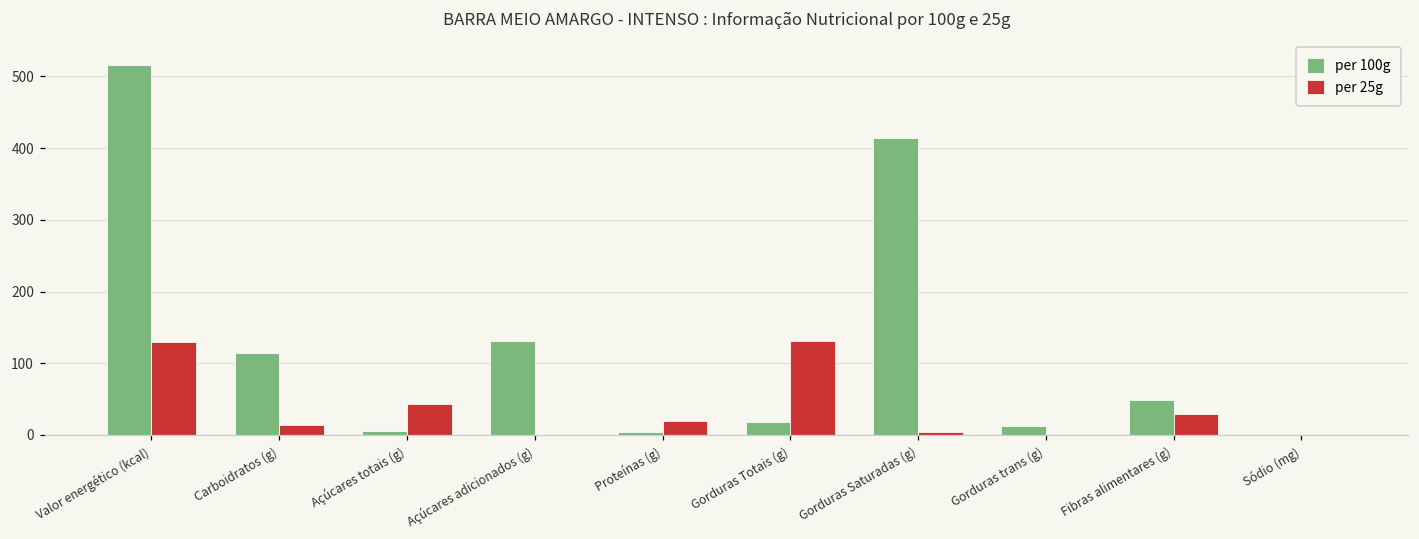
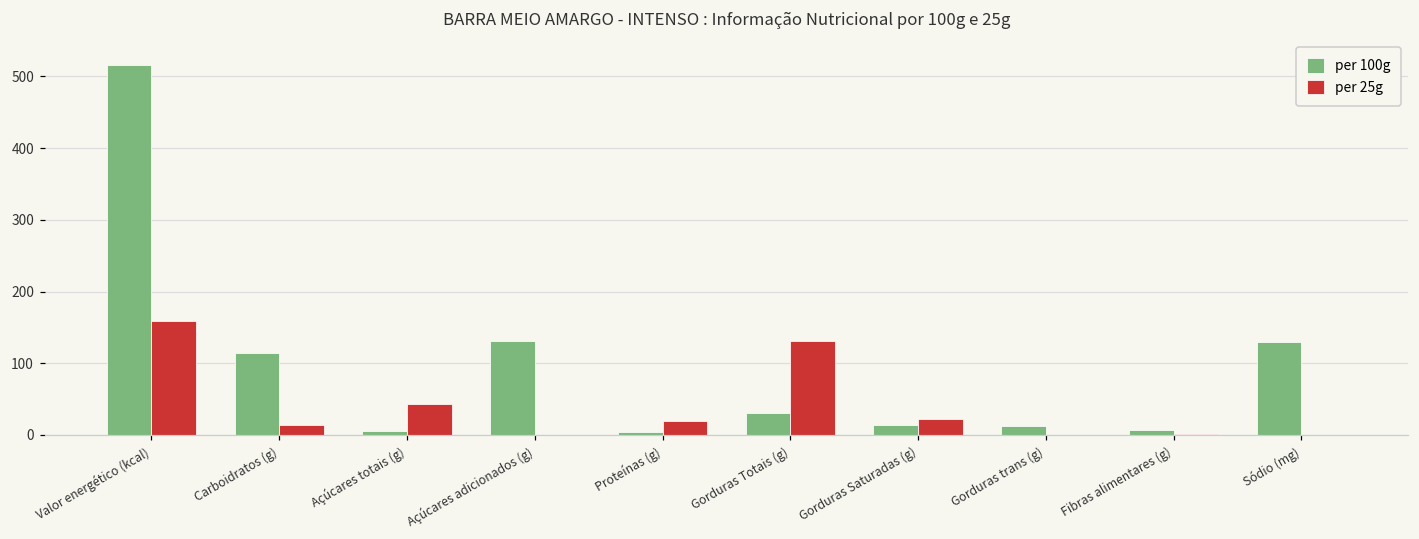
  {
    "per 100g": {
      "Valor energético (kcal)": 520,
      "Carboidratos (g)": 120,
      "Açúcares totais (g)": 10,
      "Açúcares adicionados (g)": 130,
      "Proteínas (g)": 0,
-     "Gorduras Totais (g)": 20,
-     "Gorduras Saturadas (g)": 410,
+     "Gorduras Totais (g)": 30,
+     "Gorduras Saturadas (g)": 10,
      "Gorduras trans (g)": 10,
-     "Fibras alimentares (g)": 50,
-     "Sódio (mg)": 0
+     "Fibras alimentares (g)": 10,
+     "Sódio (mg)": 130
    },
    "per 25g": {
-     "Valor energético (kcal)": 130,
+     "Valor energético (kcal)": 160,
      "Carboidratos (g)": 10,
      "Açúcares totais (g)": 40,
      "Açúcares adicionados (g)": 0,
      "Proteínas (g)": 20,
      "Gorduras Totais (g)": 130,
-     "Gorduras Saturadas (g)": 0,
+     "Gorduras Saturadas (g)": 20,
      "Gorduras trans (g)": 0,
-     "Fibras alimentares (g)": 30,
+     "Fibras alimentares (g)": 0,
      "Sódio (mg)": 0
    }
  }
